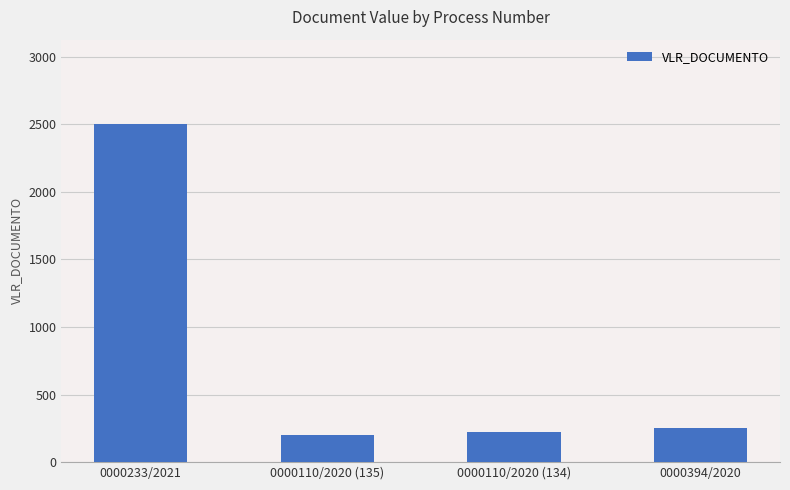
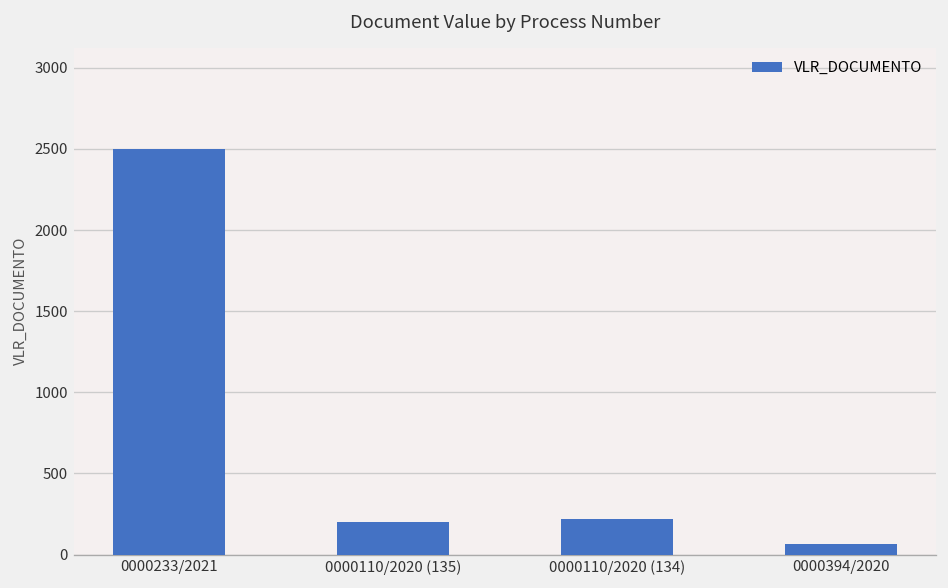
  {
    "0000233/2021": 2500,
    "0000110/2020 (135)": 200,
    "0000110/2020 (134)": 220,
-   "0000394/2020": 250
+   "0000394/2020": 70
  }
